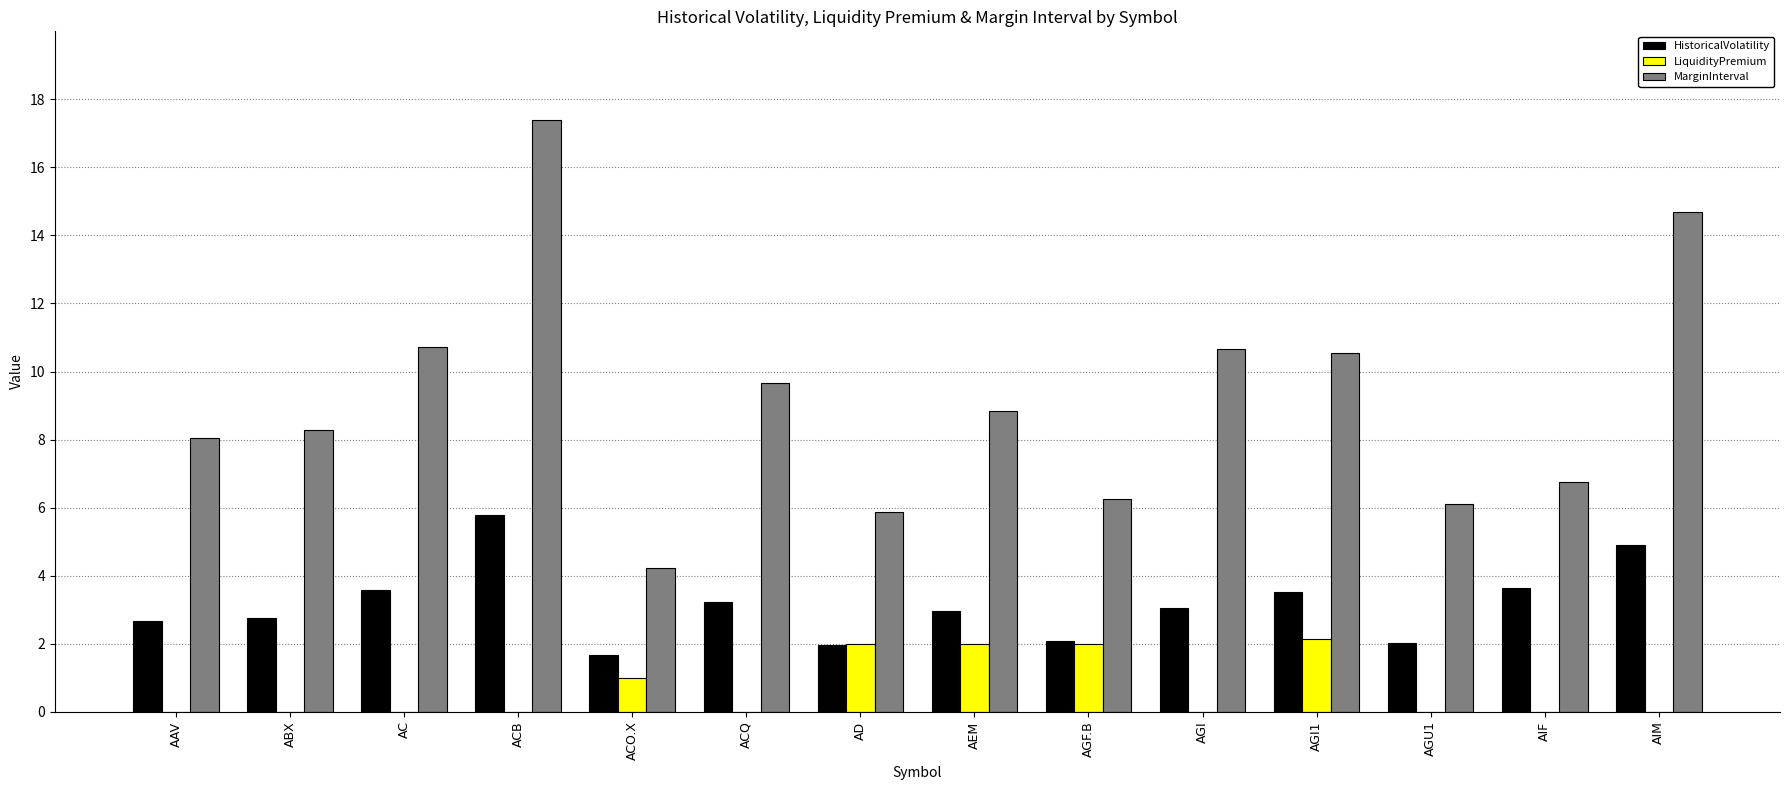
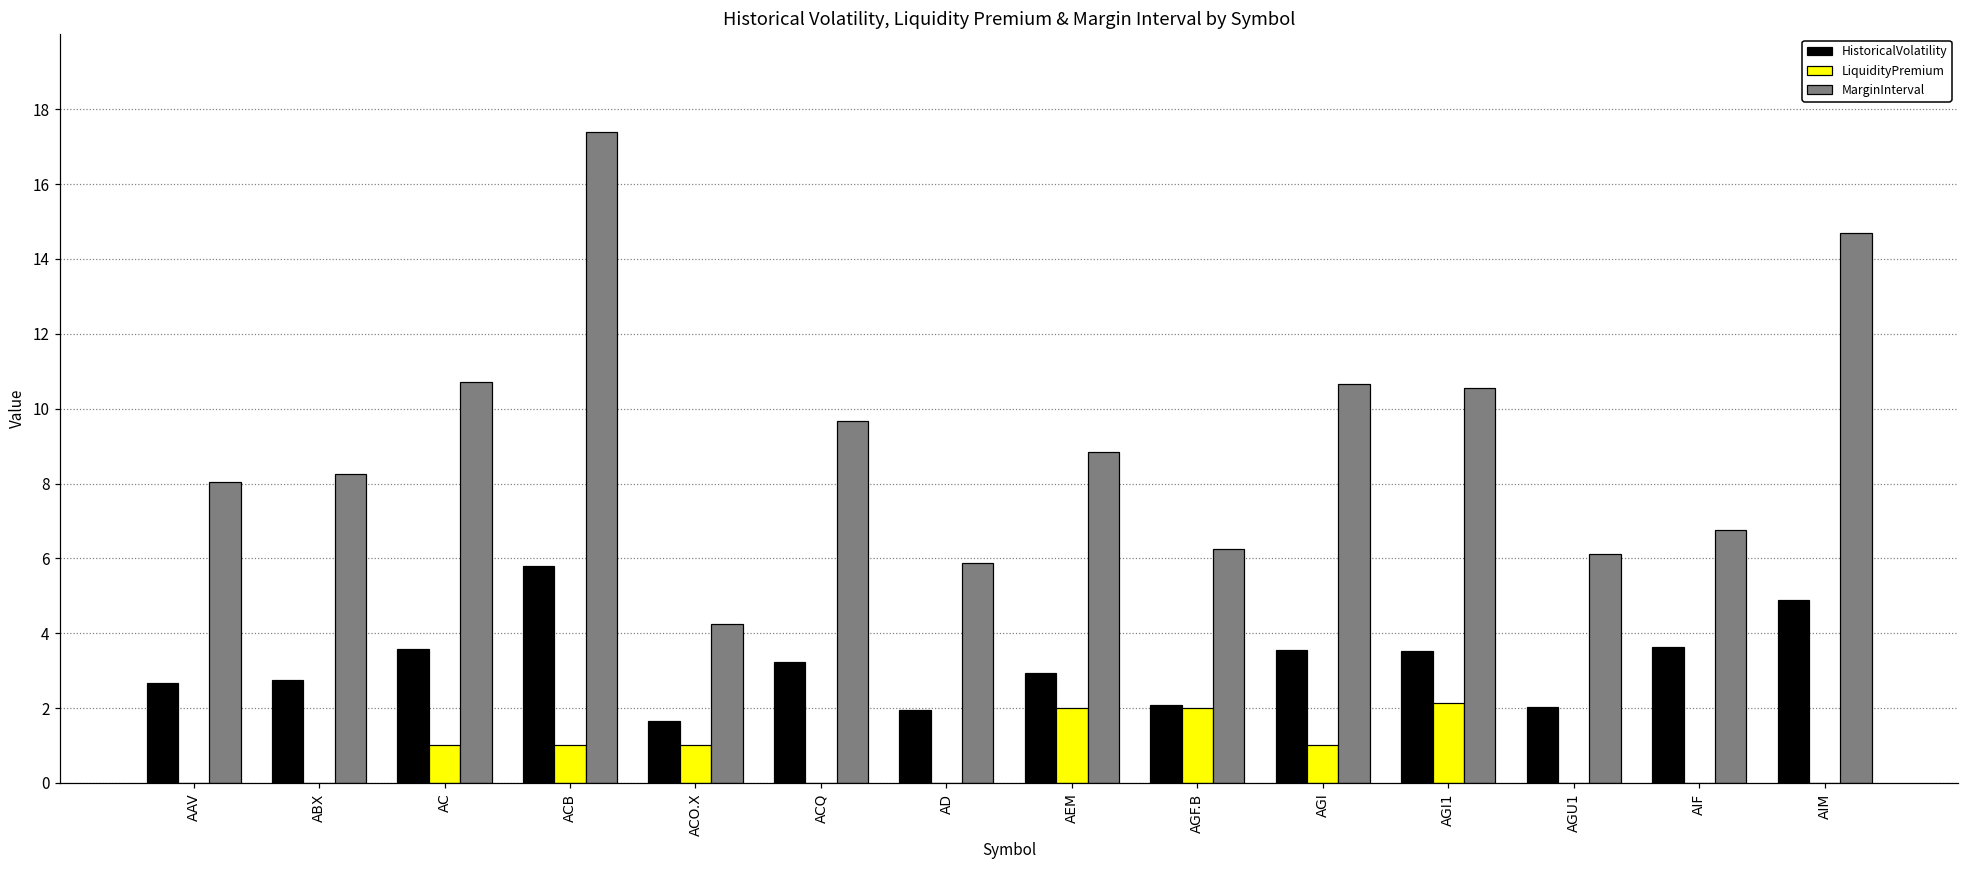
  {
    "HistoricalVolatility": {
      "AAV": 2.7,
      "ABX": 2.8,
      "AC": 3.6,
      "ACB": 5.8,
      "ACO.X": 1.7,
      "ACQ": 3.2,
      "AD": 2.0,
      "AEM": 2.9,
      "AGF.B": 2.1,
-     "AGI": 3.1,
+     "AGI": 3.6,
      "AGI1": 3.5,
      "AGU1": 2.0,
      "AIF": 3.6,
      "AIM": 4.9
    },
    "LiquidityPremium": {
      "AAV": 0,
      "ABX": 0,
-     "AC": 0,
-     "ACB": 0,
+     "AC": 1,
+     "ACB": 1,
      "ACO.X": 1,
      "ACQ": 0,
-     "AD": 2,
+     "AD": 0,
      "AEM": 2,
      "AGF.B": 2,
-     "AGI": 0,
+     "AGI": 1,
      "AGI1": 2.1,
      "AGU1": 0,
      "AIF": 0,
      "AIM": 0
    },
    "MarginInterval": {
      "AAV": 8.0,
      "ABX": 8.3,
      "AC": 10.7,
      "ACB": 17.4,
      "ACO.X": 4.2,
      "ACQ": 9.7,
      "AD": 5.9,
      "AEM": 8.8,
      "AGF.B": 6.2,
      "AGI": 10.7,
      "AGI1": 10.5,
      "AGU1": 6.1,
      "AIF": 6.7,
      "AIM": 14.7
    }
  }
